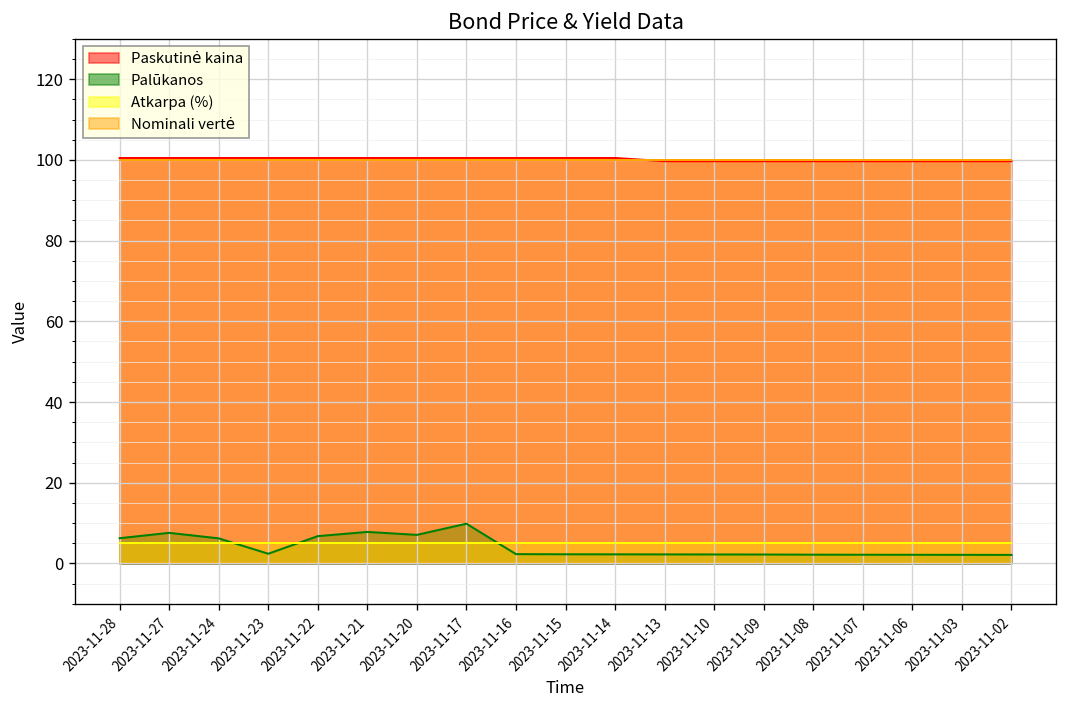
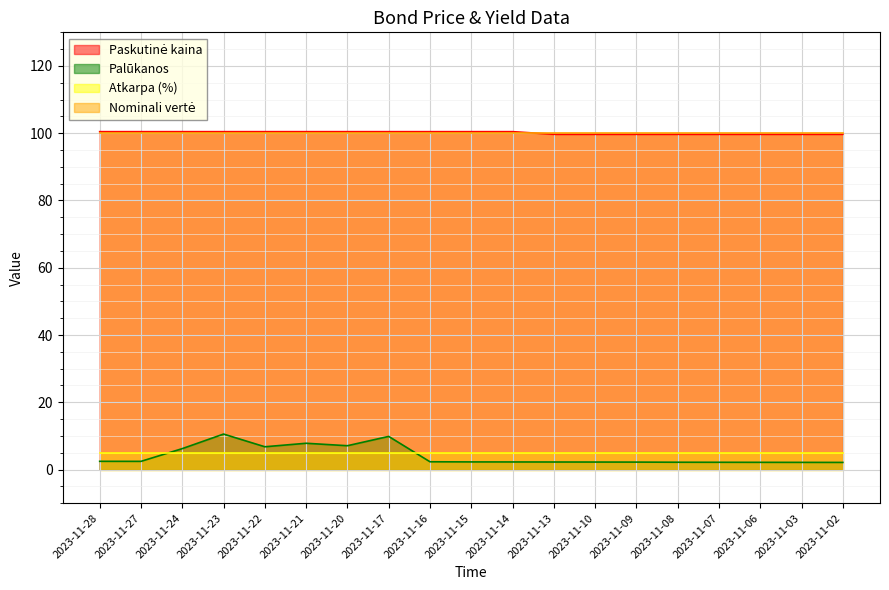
  {
    "Palūkanos": {
-     "2023-11-28": 6,
-     "2023-11-27": 8,
+     "2023-11-28": 2,
+     "2023-11-27": 2,
      "2023-11-24": 6,
-     "2023-11-23": 2,
+     "2023-11-23": 11,
      "2023-11-22": 7,
      "2023-11-21": 8,
      "2023-11-20": 7,
      "2023-11-17": 10,
      "2023-11-16": 2,
      "2023-11-15": 2,
      "2023-11-14": 2,
      "2023-11-13": 2,
      "2023-11-10": 2,
      "2023-11-09": 2,
      "2023-11-08": 2,
      "2023-11-07": 2,
      "2023-11-06": 2,
      "2023-11-03": 2,
      "2023-11-02": 2
    },
    "Atkarpa (%)": {
      "2023-11-28": 5,
      "2023-11-27": 5,
      "2023-11-24": 5,
      "2023-11-23": 5,
      "2023-11-22": 5,
      "2023-11-21": 5,
      "2023-11-20": 5,
      "2023-11-17": 5,
      "2023-11-16": 5,
      "2023-11-15": 5,
      "2023-11-14": 5,
      "2023-11-13": 5,
      "2023-11-10": 5,
      "2023-11-09": 5,
      "2023-11-08": 5,
      "2023-11-07": 5,
      "2023-11-06": 5,
      "2023-11-03": 5,
      "2023-11-02": 5
    }
  }
